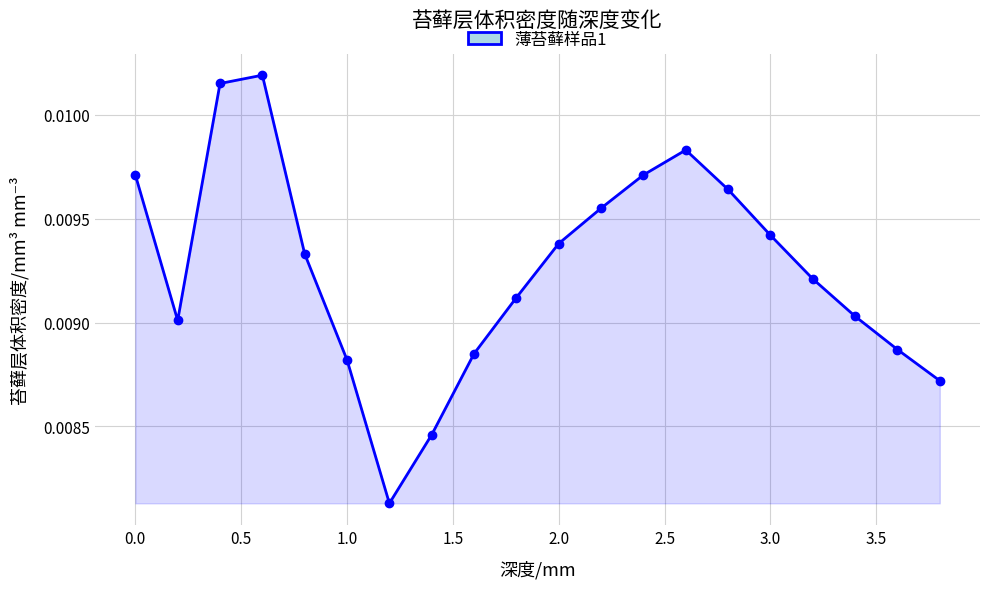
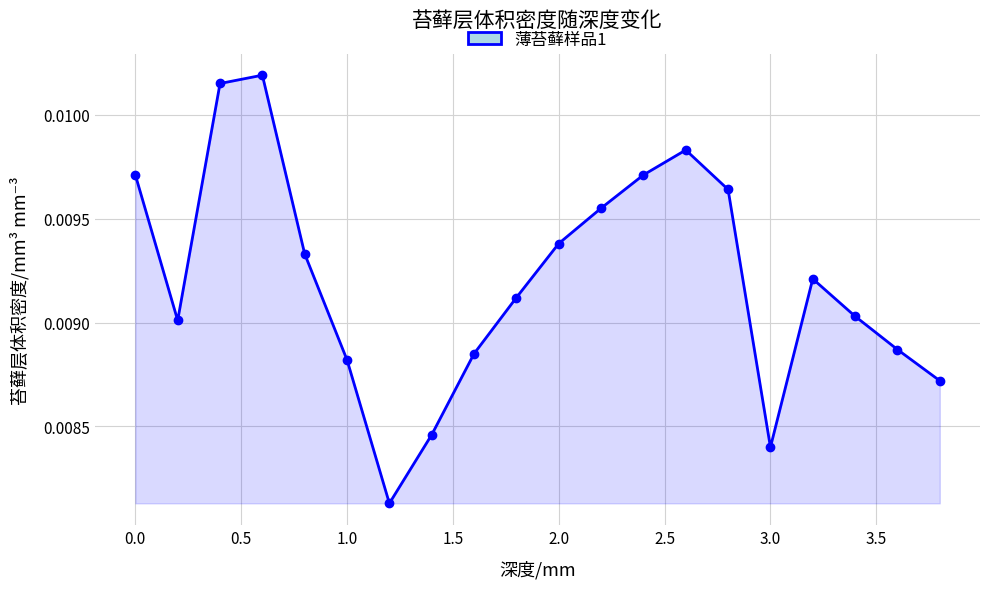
  {
    "0.0": 0.00971,
    "1.0": 0.00882,
    "2.0": 0.00938,
-   "3.0": 0.00942
+   "3.0": 0.00840
  }
